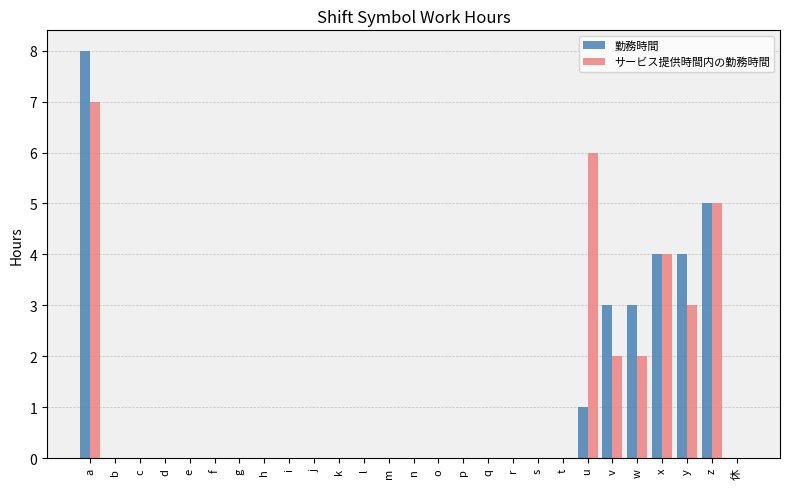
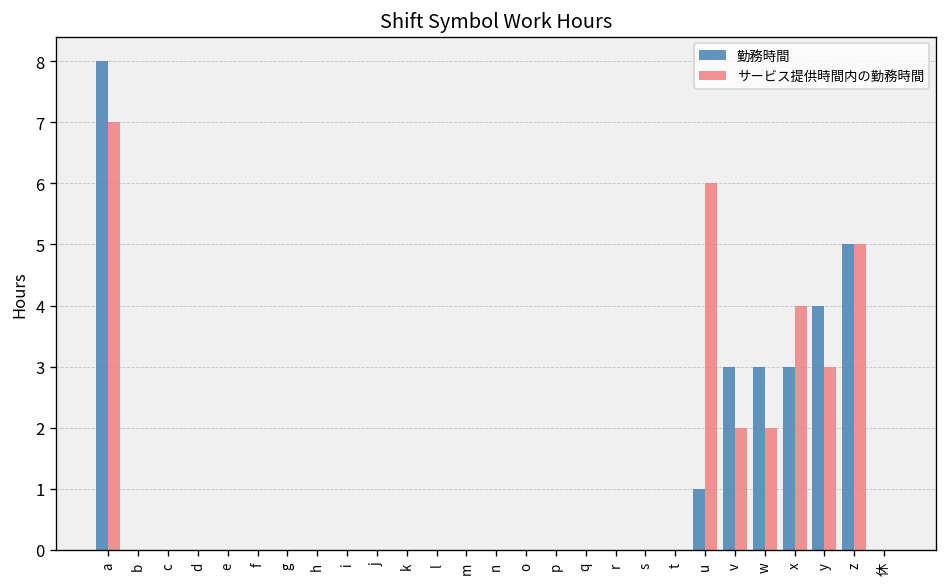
  {
    "勤務時間": {
      "a": 8,
      "b": 0,
      "c": 0,
      "d": 0,
      "e": 0,
      "f": 0,
      "g": 0,
      "h": 0,
      "i": 0,
      "j": 0,
      "k": 0,
      "l": 0,
      "m": 0,
      "n": 0,
      "o": 0,
      "p": 0,
      "q": 0,
      "r": 0,
      "s": 0,
      "t": 0,
      "u": 1,
      "v": 3,
      "w": 3,
-     "x": 4,
+     "x": 3,
      "y": 4,
      "z": 5,
      "休": 0
    },
    "サービス提供時間内の勤務時間": {
      "a": 7,
      "b": 0,
      "c": 0,
      "d": 0,
      "e": 0,
      "f": 0,
      "g": 0,
      "h": 0,
      "i": 0,
      "j": 0,
      "k": 0,
      "l": 0,
      "m": 0,
      "n": 0,
      "o": 0,
      "p": 0,
      "q": 0,
      "r": 0,
      "s": 0,
      "t": 0,
      "u": 6,
      "v": 2,
      "w": 2,
      "x": 4,
      "y": 3,
      "z": 5,
      "休": 0
    }
  }
